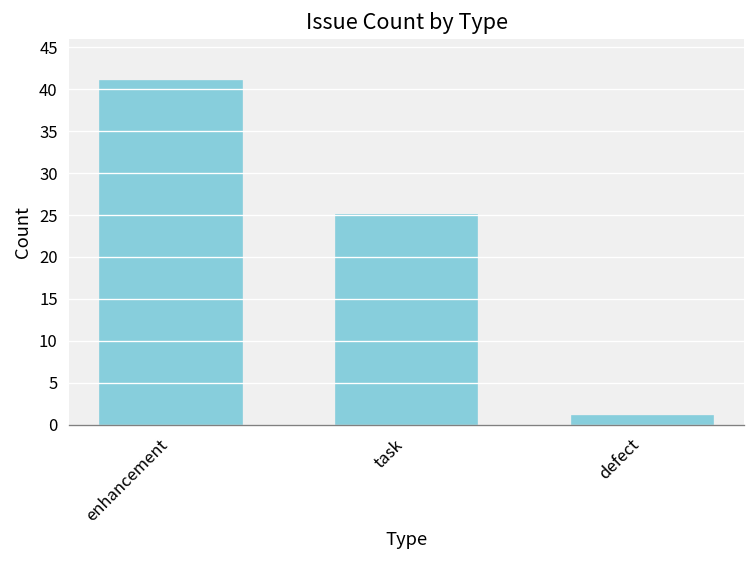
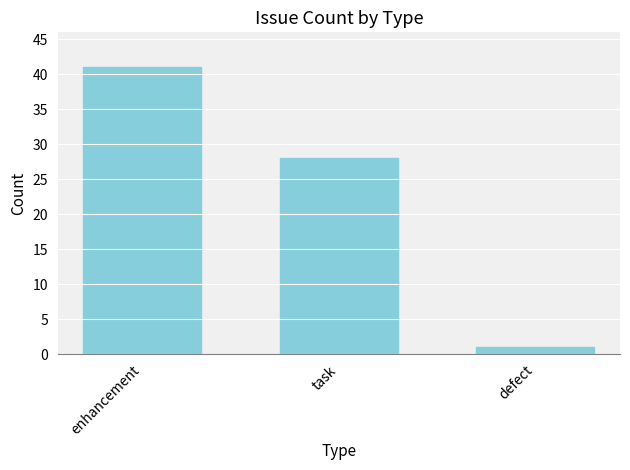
  {
    "enhancement": 41,
-   "task": 25,
+   "task": 28,
    "defect": 1
  }
